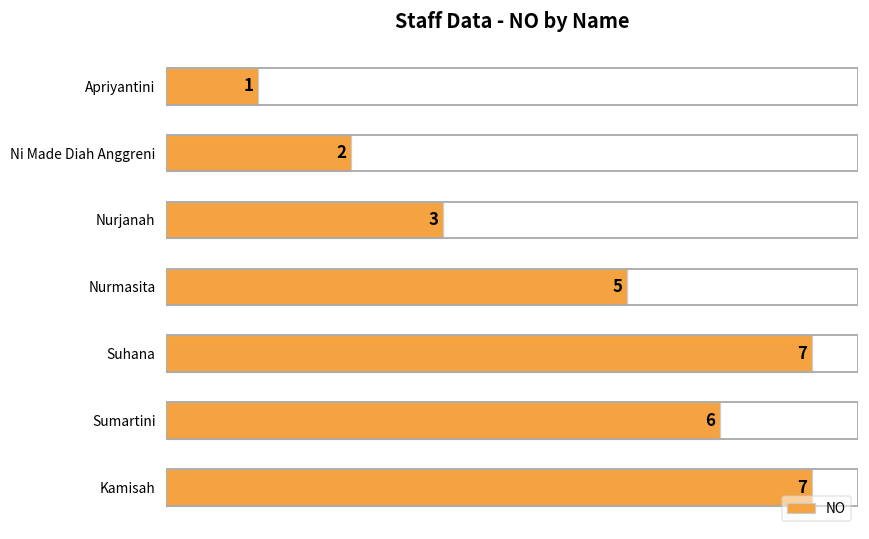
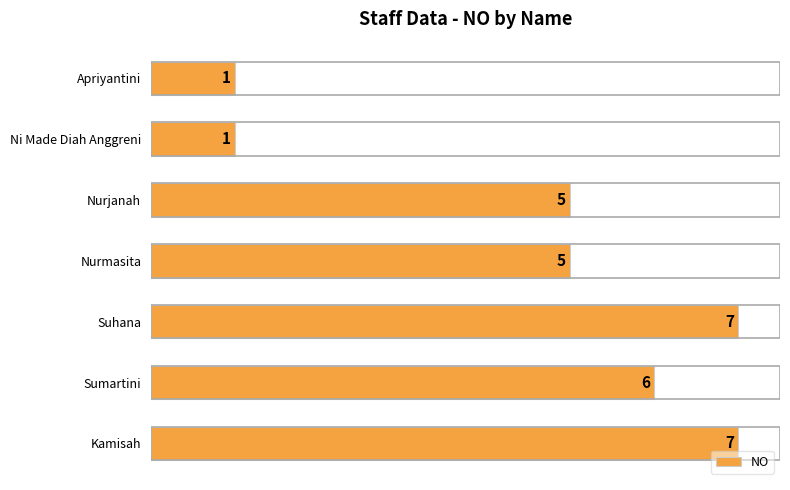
  {
    "Apriyantini": 1,
-   "Ni Made Diah Anggreni": 2,
-   "Nurjanah": 3,
+   "Ni Made Diah Anggreni": 1,
+   "Nurjanah": 5,
    "Nurmasita": 5,
    "Suhana": 7,
    "Sumartini": 6
  }
